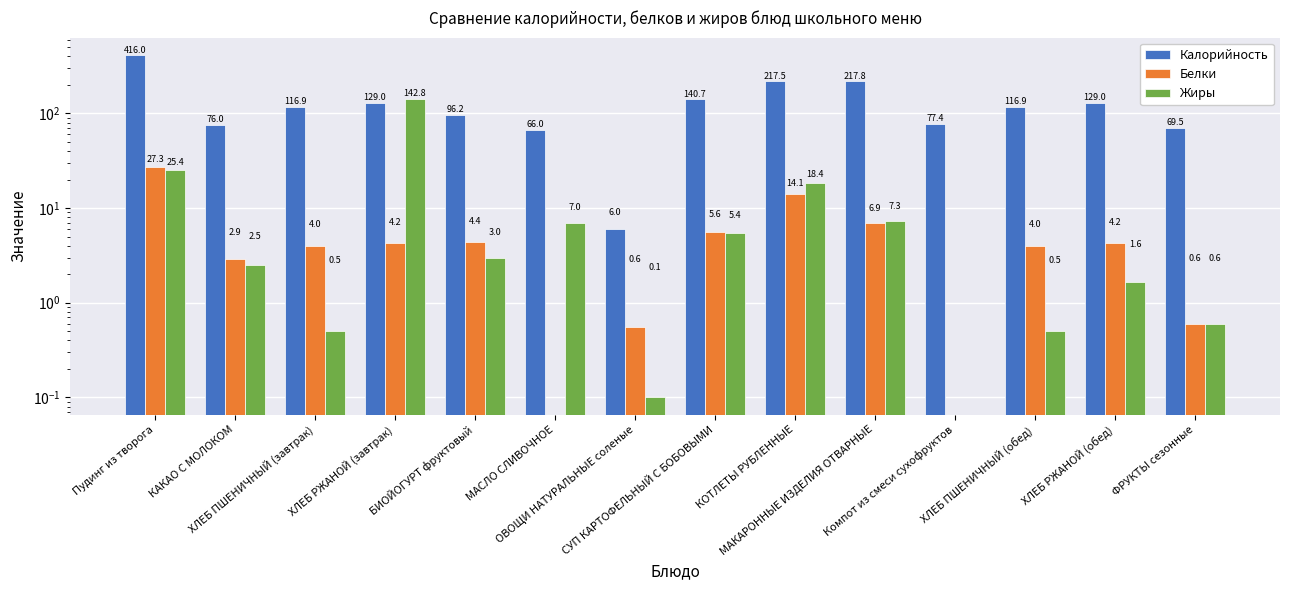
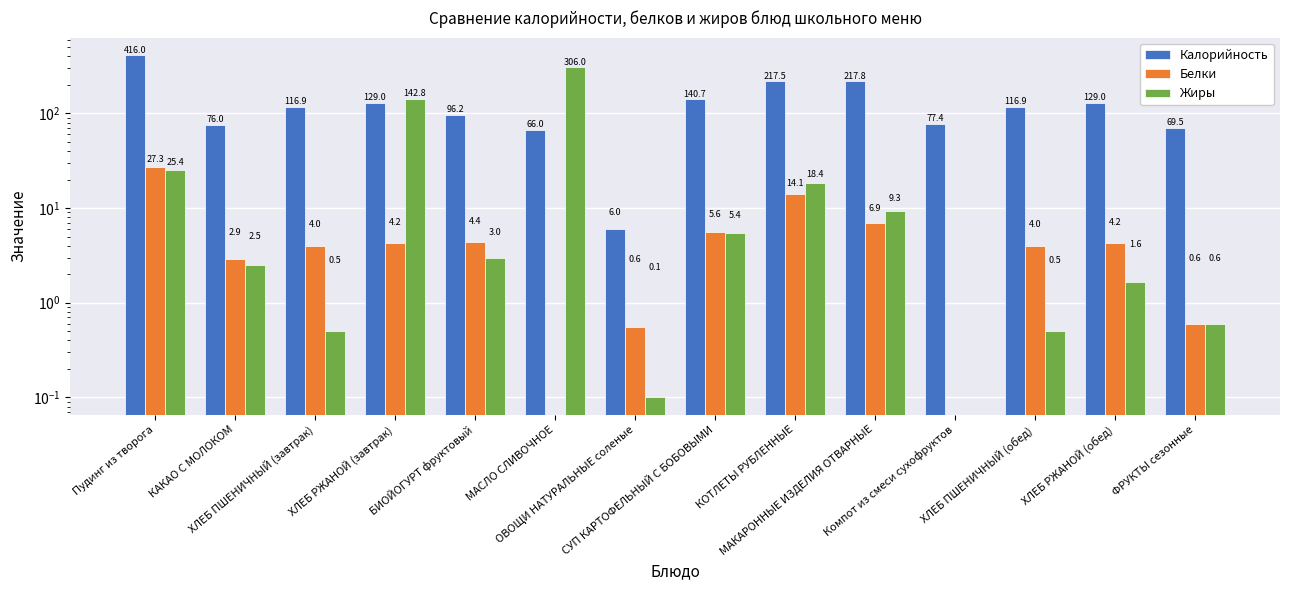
  {
    "Калорийность": {
      "Пудинг из творога": 416.0,
      "КАКАО С МОЛОКОМ": 76.0,
      "ХЛЕБ ПШЕНИЧНЫЙ (завтрак)": 116.9,
      "ХЛЕБ РЖАНОЙ (завтрак)": 129.0,
      "БИОЙОГУРТ фруктовый": 96.2,
      "МАСЛО СЛИВОЧНОЕ": 66.0,
      "ОВОЩИ НАТУРАЛЬНЫЕ соленые": 6.0,
      "СУП КАРТОФЕЛЬНЫЙ С БОБОВЫМИ": 140.7,
      "КОТЛЕТЫ РУБЛЕННЫЕ": 217.5,
      "МАКАРОННЫЕ ИЗДЕЛИЯ ОТВАРНЫЕ": 217.8,
      "Компот из смеси сухофруктов": 77.4,
      "ХЛЕБ ПШЕНИЧНЫЙ (обед)": 116.9,
      "ХЛЕБ РЖАНОЙ (обед)": 129.0,
      "ФРУКТЫ сезонные": 69.5
    },
    "Белки": {
      "Пудинг из творога": 27.3,
      "КАКАО С МОЛОКОМ": 2.9,
      "ХЛЕБ ПШЕНИЧНЫЙ (завтрак)": 4.0,
      "ХЛЕБ РЖАНОЙ (завтрак)": 4.2,
      "БИОЙОГУРТ фруктовый": 4.4,
      "СУП КАРТОФЕЛЬНЫЙ С БОБОВЫМИ": 5.6,
      "КОТЛЕТЫ РУБЛЕННЫЕ": 14.1,
      "МАКАРОННЫЕ ИЗДЕЛИЯ ОТВАРНЫЕ": 6.9,
      "ХЛЕБ ПШЕНИЧНЫЙ (обед)": 4.0,
      "ХЛЕБ РЖАНОЙ (обед)": 4.2
    },
    "Жиры": {
      "Пудинг из творога": 25.4,
      "КАКАО С МОЛОКОМ": 2.5,
      "ХЛЕБ РЖАНОЙ (завтрак)": 142.8,
      "БИОЙОГУРТ фруктовый": 3.0,
-     "МАСЛО СЛИВОЧНОЕ": 7.0,
+     "МАСЛО СЛИВОЧНОЕ": 306.0,
      "СУП КАРТОФЕЛЬНЫЙ С БОБОВЫМИ": 5.4,
      "КОТЛЕТЫ РУБЛЕННЫЕ": 18.4,
-     "МАКАРОННЫЕ ИЗДЕЛИЯ ОТВАРНЫЕ": 7.3
+     "МАКАРОННЫЕ ИЗДЕЛИЯ ОТВАРНЫЕ": 9.3
    }
  }
